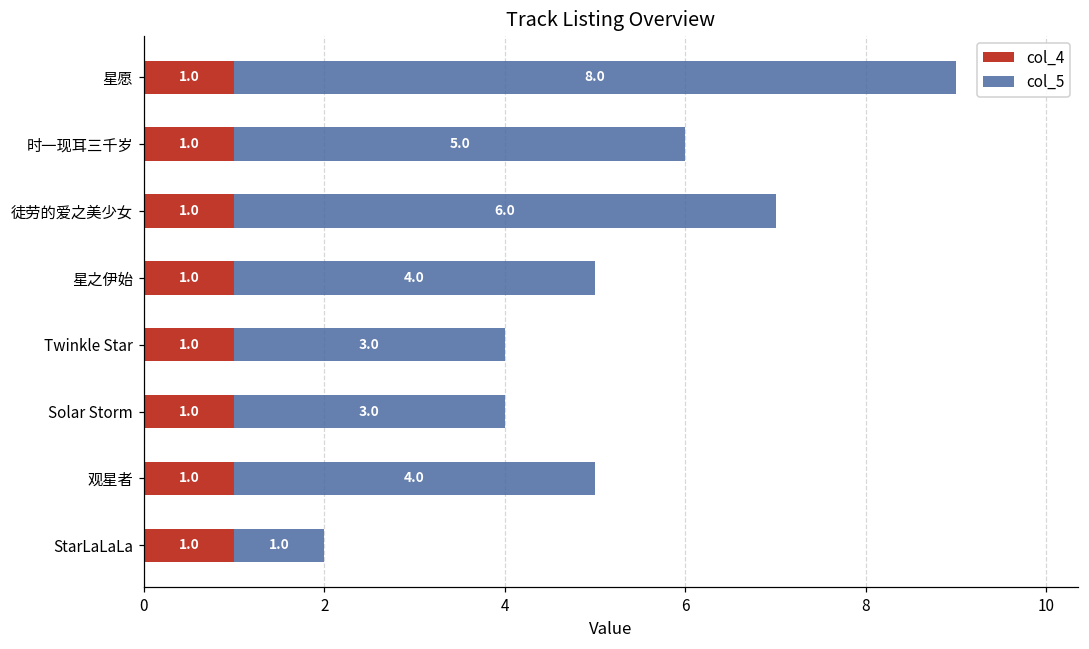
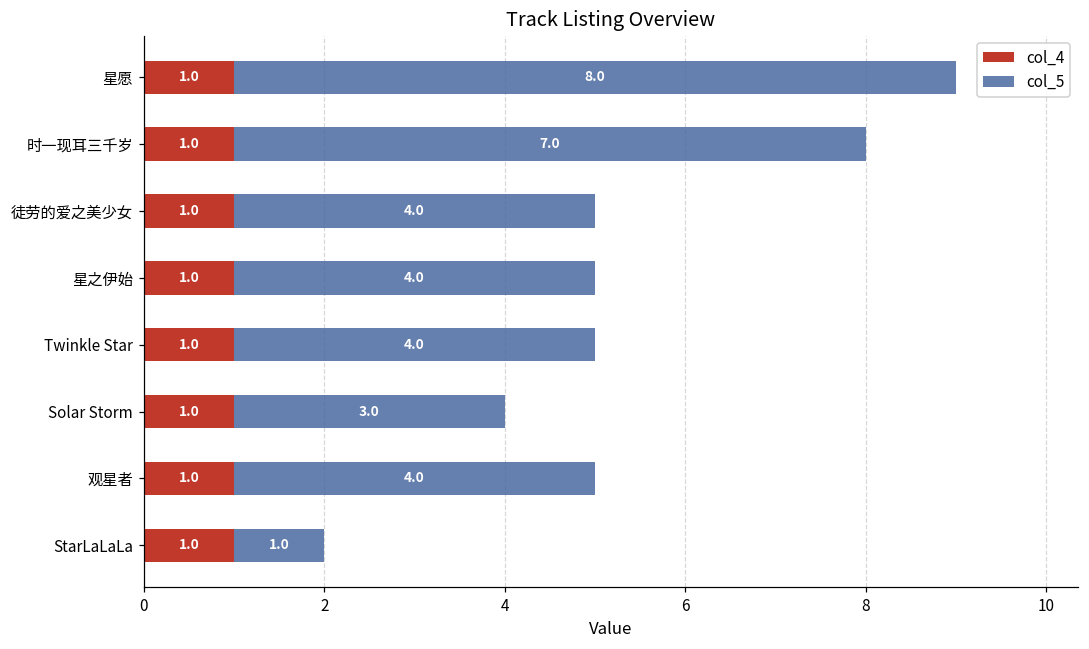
  {
    "col_4": {
      "星愿": 1.0,
      "时一现耳三千岁": 1.0,
      "徒劳的爱之美少女": 1.0,
      "星之伊始": 1.0,
      "Twinkle Star": 1.0,
      "Solar Storm": 1.0,
      "观星者": 1.0,
      "StarLaLaLa": 1.0
    },
    "col_5": {
      "星愿": 8.0,
-     "时一现耳三千岁": 5.0,
-     "徒劳的爱之美少女": 6.0,
+     "时一现耳三千岁": 7.0,
+     "徒劳的爱之美少女": 4.0,
      "星之伊始": 4.0,
-     "Twinkle Star": 3.0,
+     "Twinkle Star": 4.0,
      "Solar Storm": 3.0,
      "观星者": 4.0,
      "StarLaLaLa": 1.0
    }
  }
